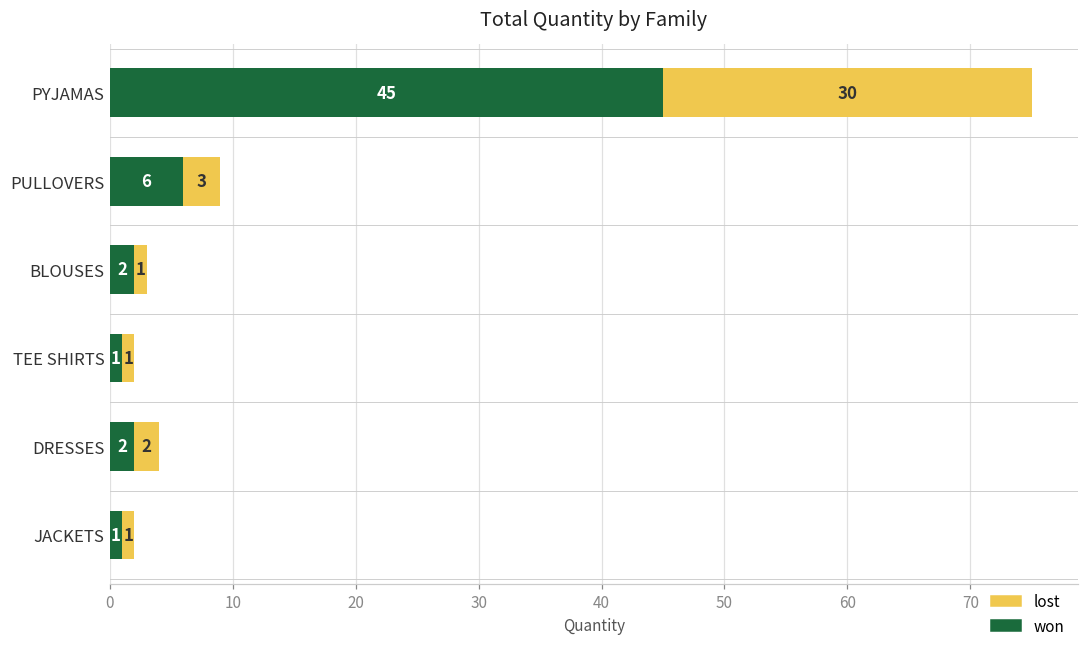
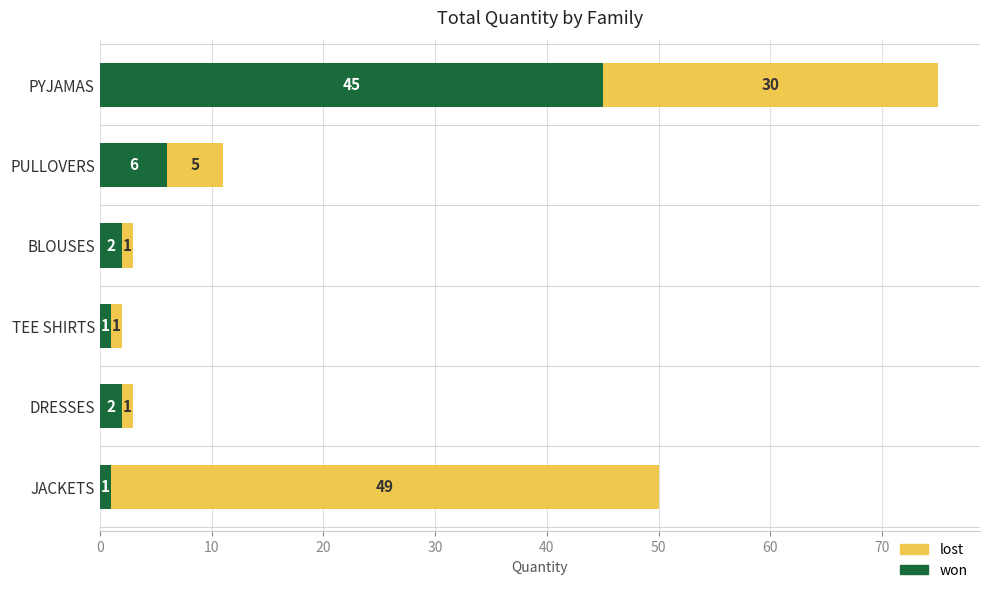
  {
    "won": {
      "PYJAMAS": 45,
      "PULLOVERS": 6,
      "BLOUSES": 2,
      "TEE SHIRTS": 1,
      "DRESSES": 2,
      "JACKETS": 1
    },
    "lost": {
      "PYJAMAS": 30,
-     "PULLOVERS": 3,
+     "PULLOVERS": 5,
      "BLOUSES": 1,
      "TEE SHIRTS": 1,
-     "DRESSES": 2,
-     "JACKETS": 1
+     "DRESSES": 1,
+     "JACKETS": 49
    }
  }
